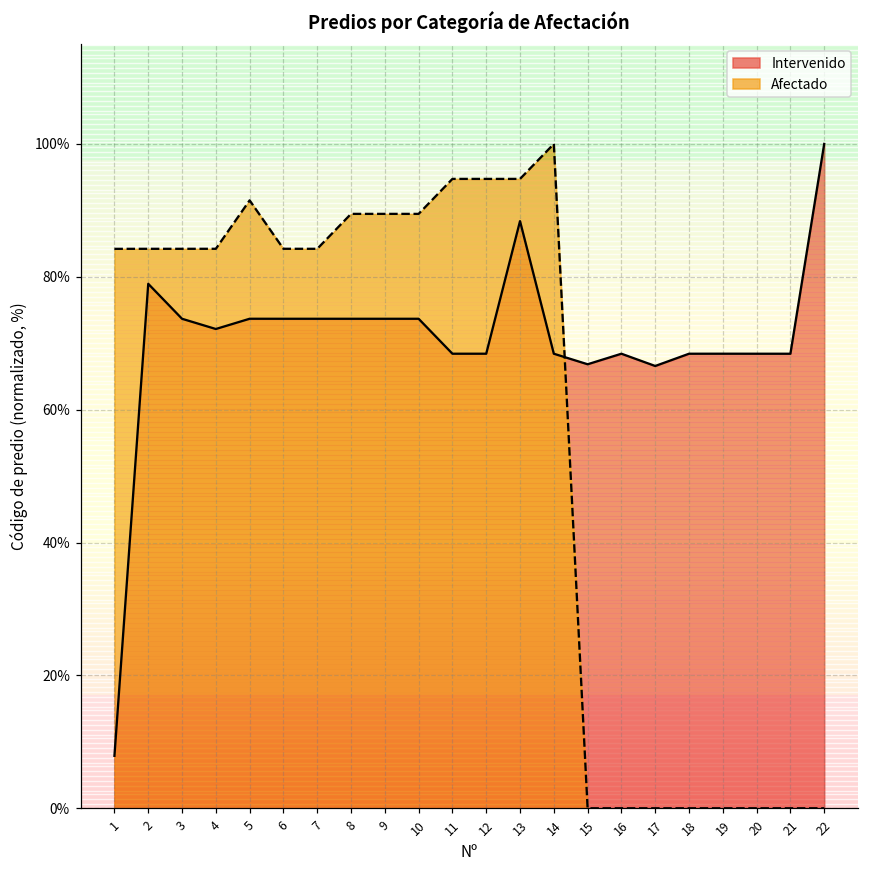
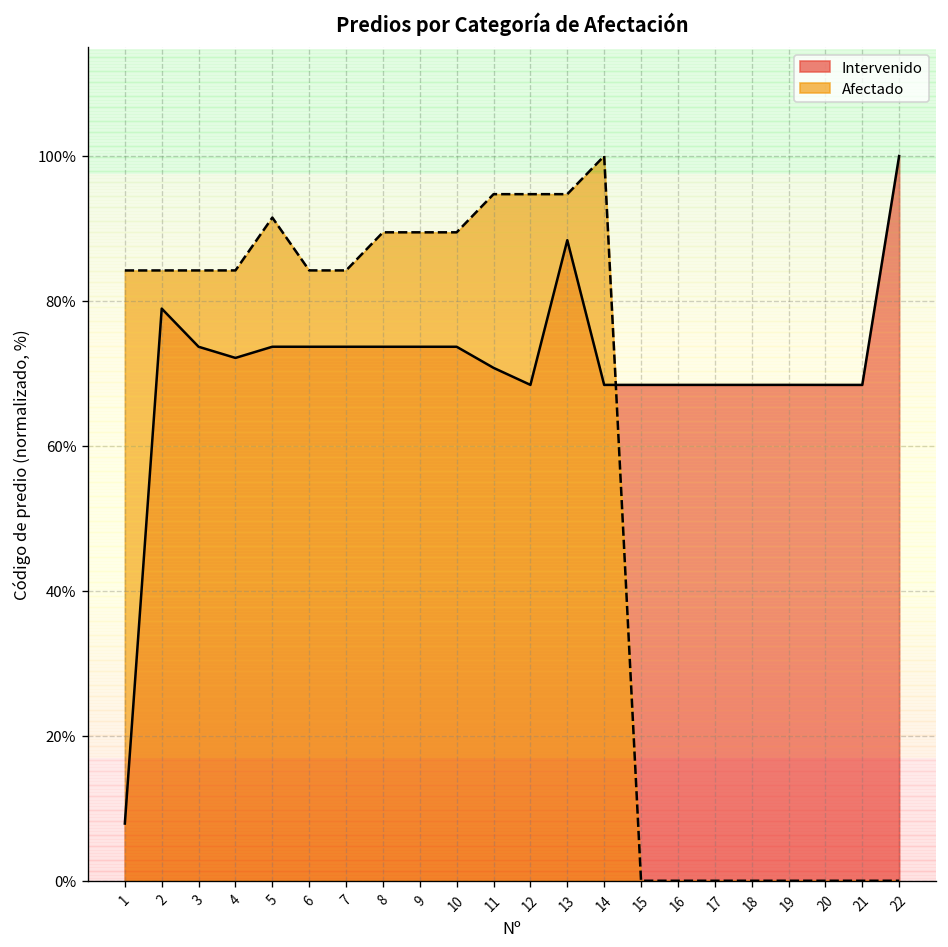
  {
    "Intervenido": {
      "1": "8%",
      "2": "79%",
      "3": "74%",
      "4": "72%",
      "5": "74%",
      "6": "74%",
      "7": "74%",
      "8": "74%",
      "9": "74%",
      "10": "74%",
-     "11": "68%",
+     "11": "71%",
      "12": "68%",
      "13": "88%",
      "14": "68%",
-     "15": "67%",
+     "15": "68%",
      "16": "68%",
-     "17": "67%",
+     "17": "68%",
      "18": "68%",
      "19": "68%",
      "20": "68%",
      "21": "68%",
      "22": "100%"
    },
    "Afectado": {
      "1": "84%",
      "2": "84%",
      "3": "84%",
      "4": "84%",
      "5": "92%",
      "6": "84%",
      "7": "84%",
      "8": "89%",
      "9": "89%",
      "10": "89%",
      "11": "95%",
      "12": "95%",
      "13": "95%",
      "14": "100%",
      "15": "0%",
      "16": "0%",
      "17": "0%",
      "18": "0%",
      "19": "0%",
      "20": "0%",
      "21": "0%",
      "22": "0%"
    }
  }
